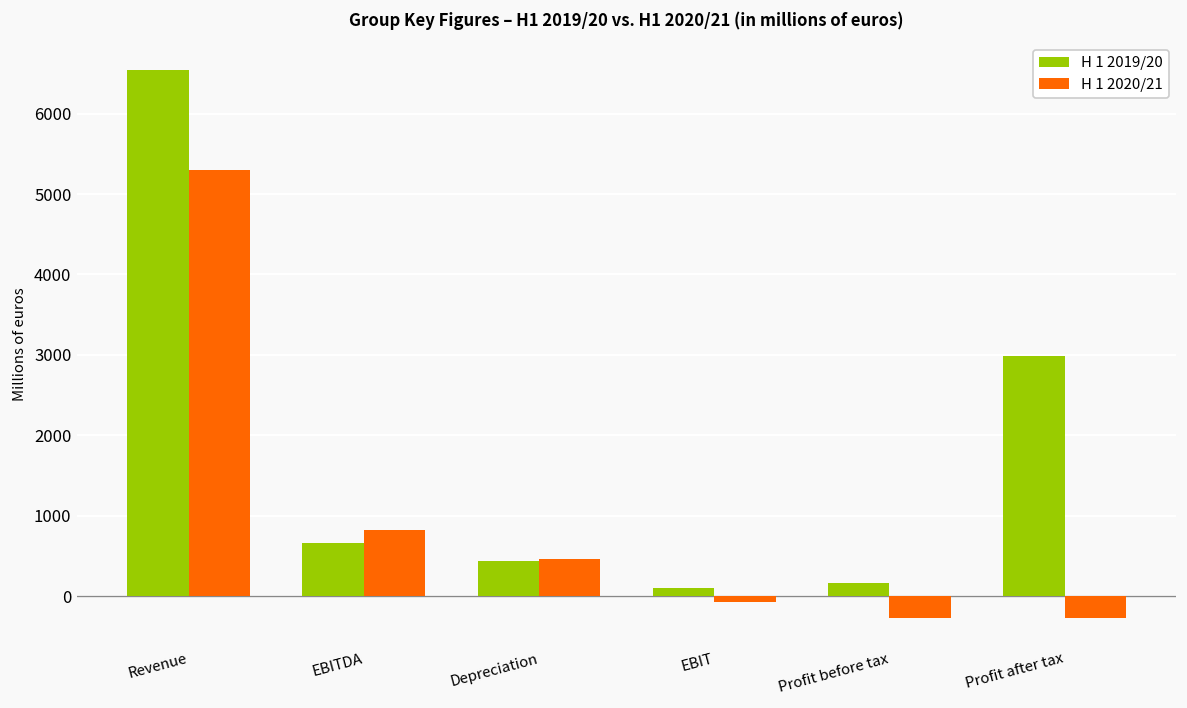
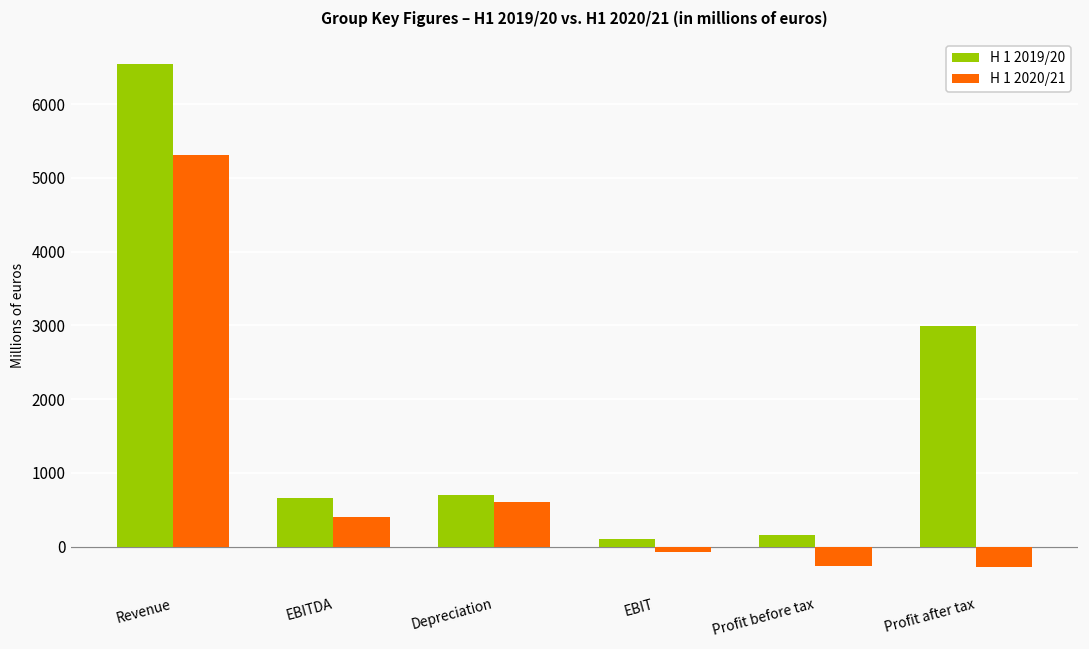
  {
    "H 1 2019/20": {
      "Revenue": 6500,
      "EBITDA": 700,
-     "Depreciation": 400,
+     "Depreciation": 700,
      "EBIT": 100,
      "Profit before tax": 200,
      "Profit after tax": 3000
    },
    "H 1 2020/21": {
      "Revenue": 5300,
-     "EBITDA": 800,
-     "Depreciation": 500,
+     "EBITDA": 400,
+     "Depreciation": 600,
      "EBIT": -100,
      "Profit before tax": -300,
      "Profit after tax": -300
    }
  }
